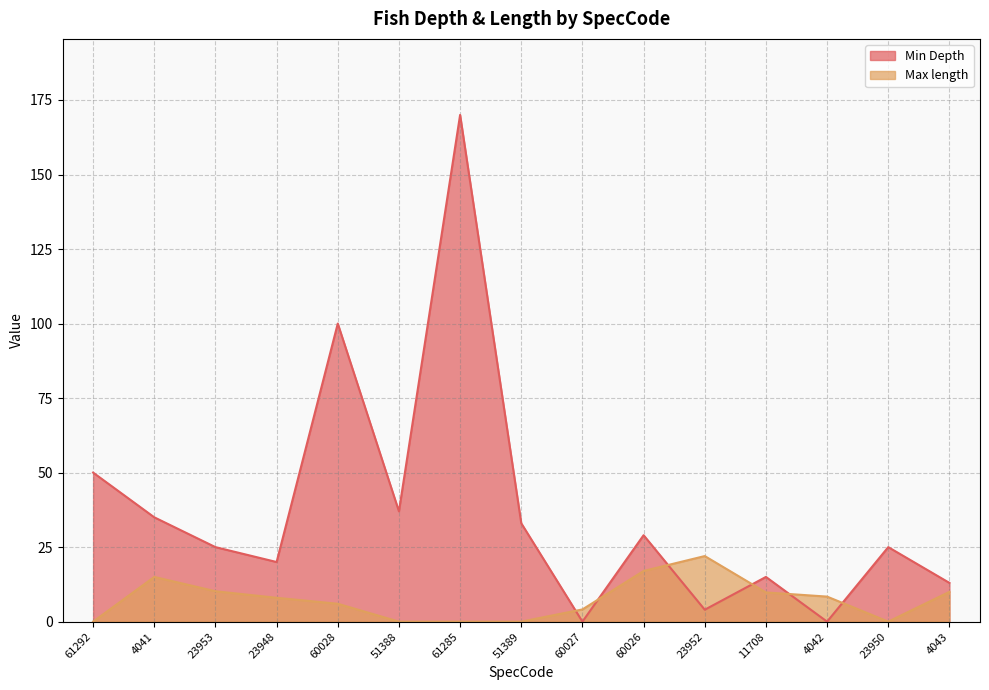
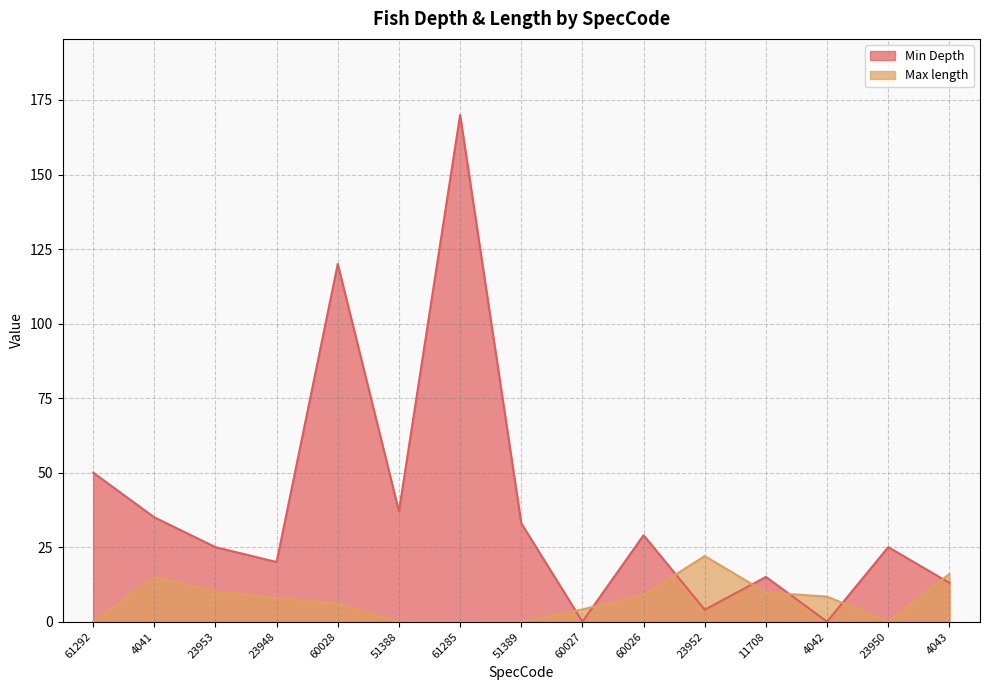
  {
    "Min Depth": {
      "61292": 50,
      "4041": 35,
      "23953": 25,
      "23948": 20,
-     "60028": 100,
+     "60028": 120,
      "51388": 37,
      "61285": 170,
      "51389": 33,
      "60027": 0,
      "60026": 29,
      "23952": 4,
      "11708": 15,
      "4042": 0,
      "23950": 25,
      "4043": 13
    },
    "Max length": {
      "61292": 0,
      "4041": 15,
      "23953": 10,
      "23948": 8,
      "60028": 6,
      "51388": 0,
      "61285": 0,
      "51389": 0,
      "60027": 4,
-     "60026": 17,
+     "60026": 9,
      "23952": 22,
      "11708": 10,
      "4042": 8,
      "23950": 0,
-     "4043": 10
+     "4043": 16
    }
  }
